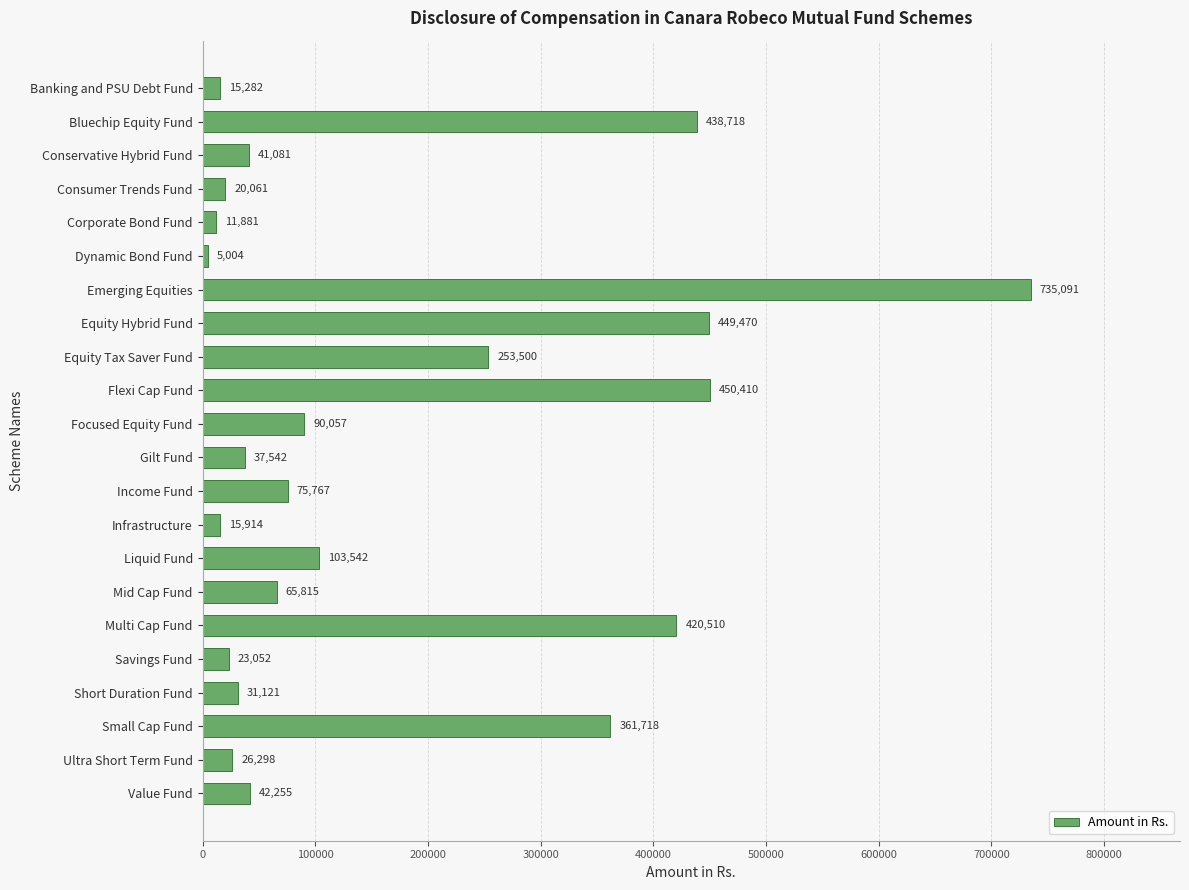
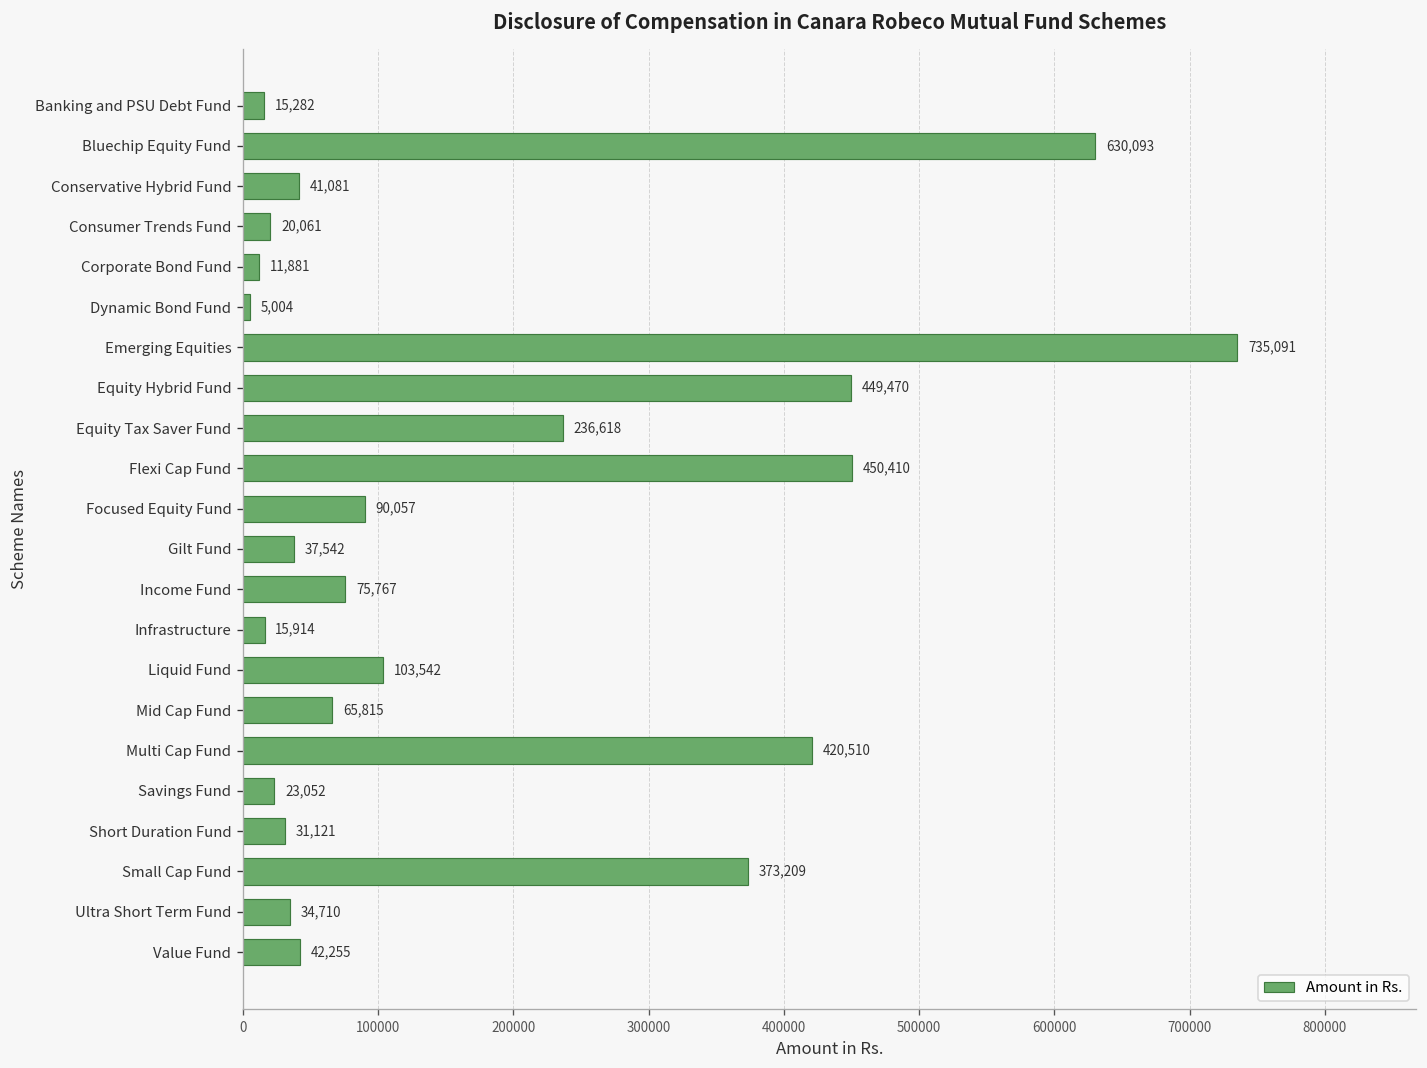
  {
    "Banking and PSU Debt Fund": "15,282",
-   "Bluechip Equity Fund": "438,718",
+   "Bluechip Equity Fund": "630,093",
    "Conservative Hybrid Fund": "41,081",
    "Consumer Trends Fund": "20,061",
    "Corporate Bond Fund": "11,881",
    "Dynamic Bond Fund": "5,004",
    "Emerging Equities": "735,091",
    "Equity Hybrid Fund": "449,470",
-   "Equity Tax Saver Fund": "253,500",
+   "Equity Tax Saver Fund": "236,618",
    "Flexi Cap Fund": "450,410",
    "Focused Equity Fund": "90,057",
    "Gilt Fund": "37,542",
    "Income Fund": "75,767",
    "Infrastructure": "15,914",
    "Liquid Fund": "103,542",
    "Mid Cap Fund": "65,815",
    "Multi Cap Fund": "420,510",
    "Savings Fund": "23,052",
    "Short Duration Fund": "31,121",
-   "Small Cap Fund": "361,718",
-   "Ultra Short Term Fund": "26,298",
+   "Small Cap Fund": "373,209",
+   "Ultra Short Term Fund": "34,710",
    "Value Fund": "42,255"
  }
